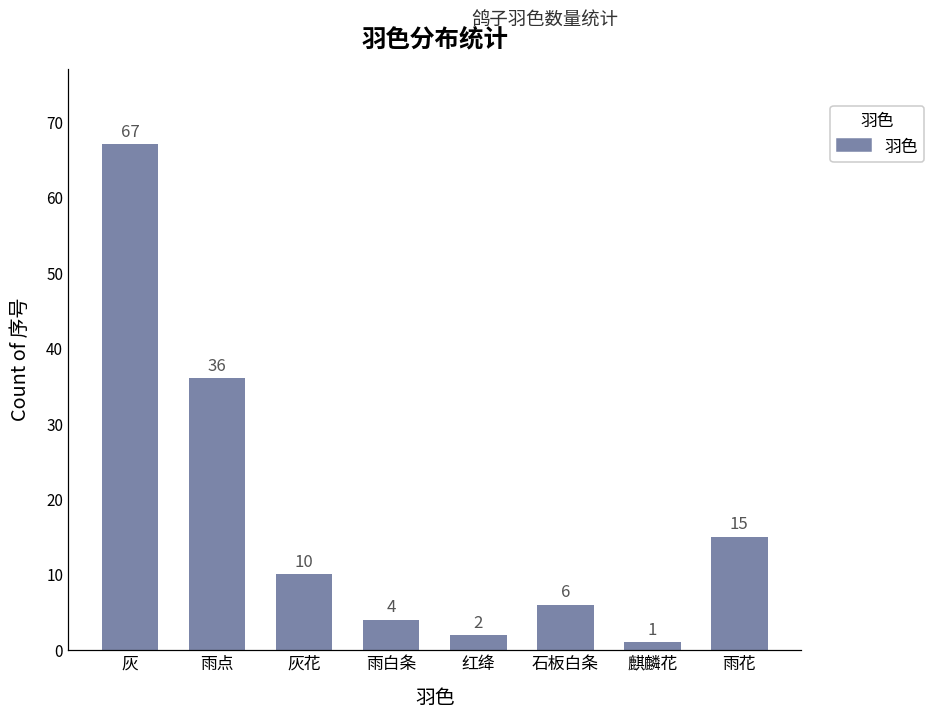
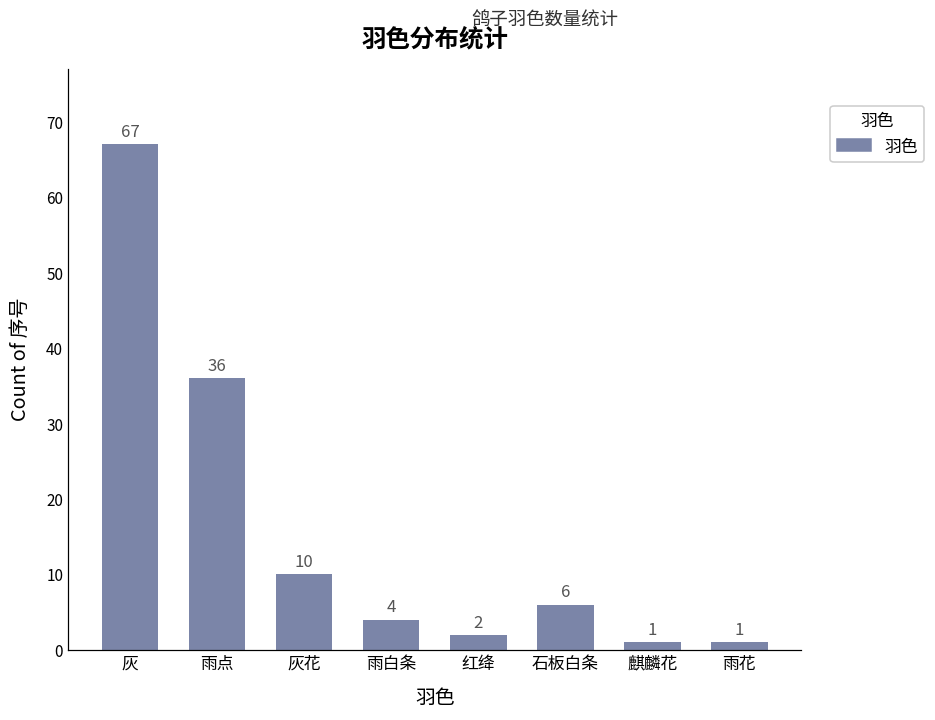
  {
    "灰": 67,
    "雨点": 36,
    "灰花": 10,
    "雨白条": 4,
    "红绛": 2,
    "石板白条": 6,
    "麒麟花": 1,
-   "雨花": 15
+   "雨花": 1
  }
